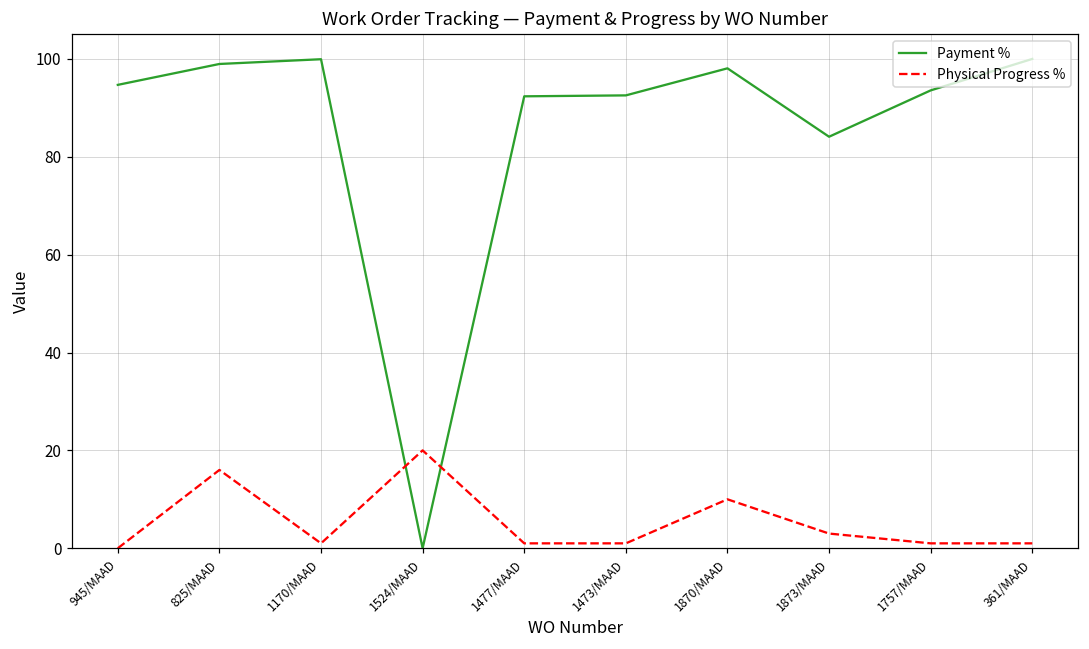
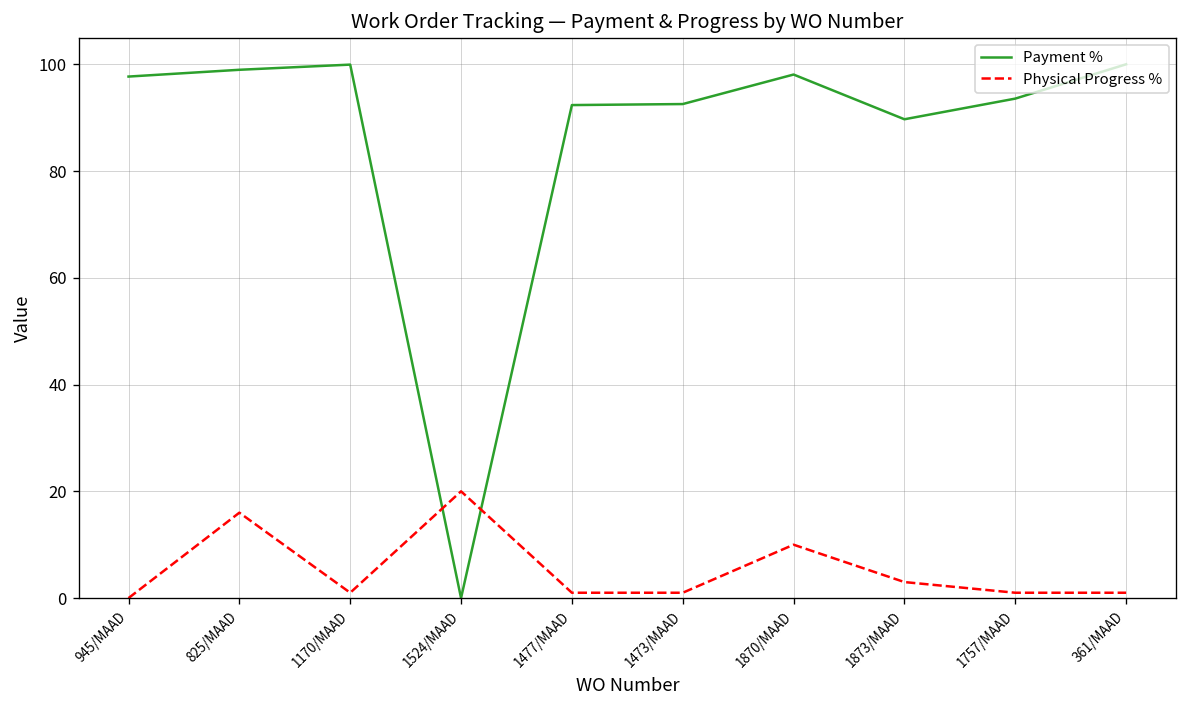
  {
    "Payment %": {
-     "945/MAAD": 95,
+     "945/MAAD": 98,
      "825/MAAD": 99,
      "1170/MAAD": 100,
      "1524/MAAD": 0,
      "1477/MAAD": 92,
      "1473/MAAD": 93,
      "1870/MAAD": 98,
-     "1873/MAAD": 84,
+     "1873/MAAD": 90,
      "1757/MAAD": 94
    },
    "Physical Progress %": {
      "945/MAAD": 0,
      "825/MAAD": 16,
      "1170/MAAD": 1,
      "1524/MAAD": 20,
      "1477/MAAD": 1,
      "1473/MAAD": 1,
      "1870/MAAD": 10,
      "1873/MAAD": 3,
      "1757/MAAD": 1,
      "361/MAAD": 1
    }
  }
